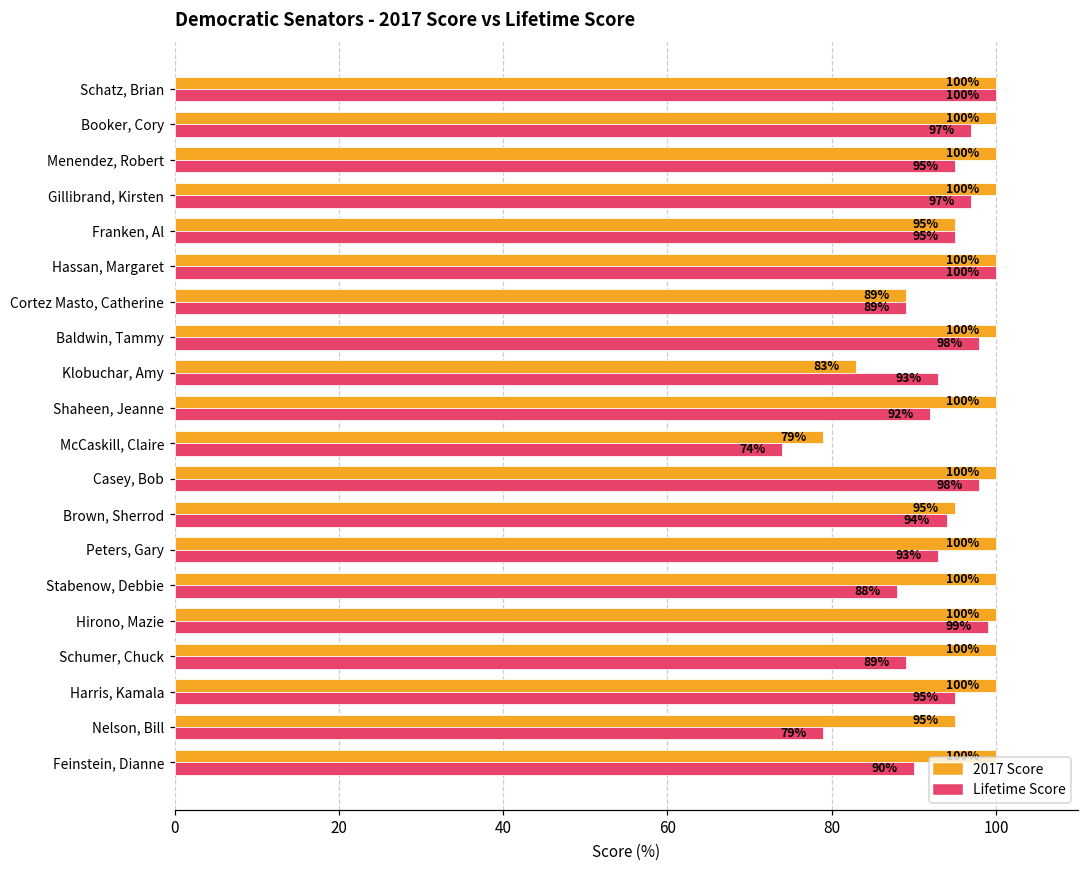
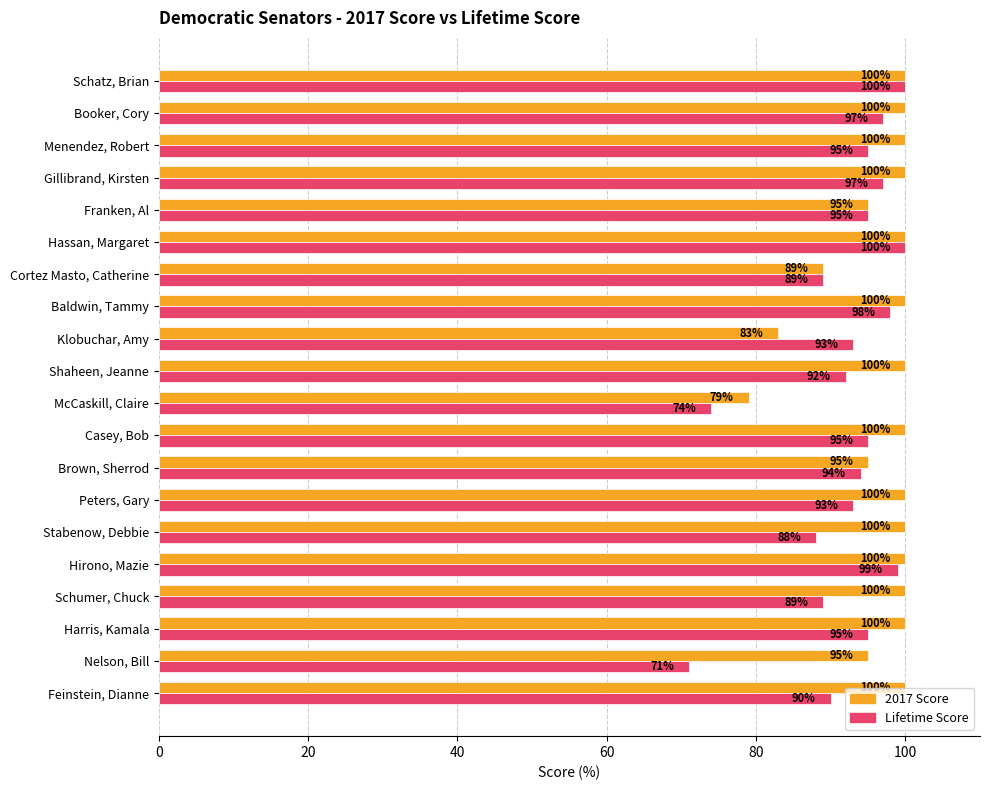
  {
    "2017 Score": {
      "Schatz, Brian": "100%",
      "Booker, Cory": "100%",
      "Menendez, Robert": "100%",
      "Gillibrand, Kirsten": "100%",
      "Franken, Al": "95%",
      "Hassan, Margaret": "100%",
      "Cortez Masto, Catherine": "89%",
      "Baldwin, Tammy": "100%",
      "Klobuchar, Amy": "83%",
      "Shaheen, Jeanne": "100%",
      "McCaskill, Claire": "79%",
      "Casey, Bob": "100%",
      "Brown, Sherrod": "95%",
      "Peters, Gary": "100%",
      "Stabenow, Debbie": "100%",
      "Hirono, Mazie": "100%",
      "Schumer, Chuck": "100%",
      "Harris, Kamala": "100%",
      "Nelson, Bill": "95%"
    },
    "Lifetime Score": {
      "Schatz, Brian": "100%",
      "Booker, Cory": "97%",
      "Menendez, Robert": "95%",
      "Gillibrand, Kirsten": "97%",
      "Franken, Al": "95%",
      "Hassan, Margaret": "100%",
      "Cortez Masto, Catherine": "89%",
      "Baldwin, Tammy": "98%",
      "Klobuchar, Amy": "93%",
      "Shaheen, Jeanne": "92%",
      "McCaskill, Claire": "74%",
-     "Casey, Bob": "98%",
+     "Casey, Bob": "95%",
      "Brown, Sherrod": "94%",
      "Peters, Gary": "93%",
      "Stabenow, Debbie": "88%",
      "Hirono, Mazie": "99%",
      "Schumer, Chuck": "89%",
      "Harris, Kamala": "95%",
-     "Nelson, Bill": "79%",
+     "Nelson, Bill": "71%",
      "Feinstein, Dianne": "90%"
    }
  }
